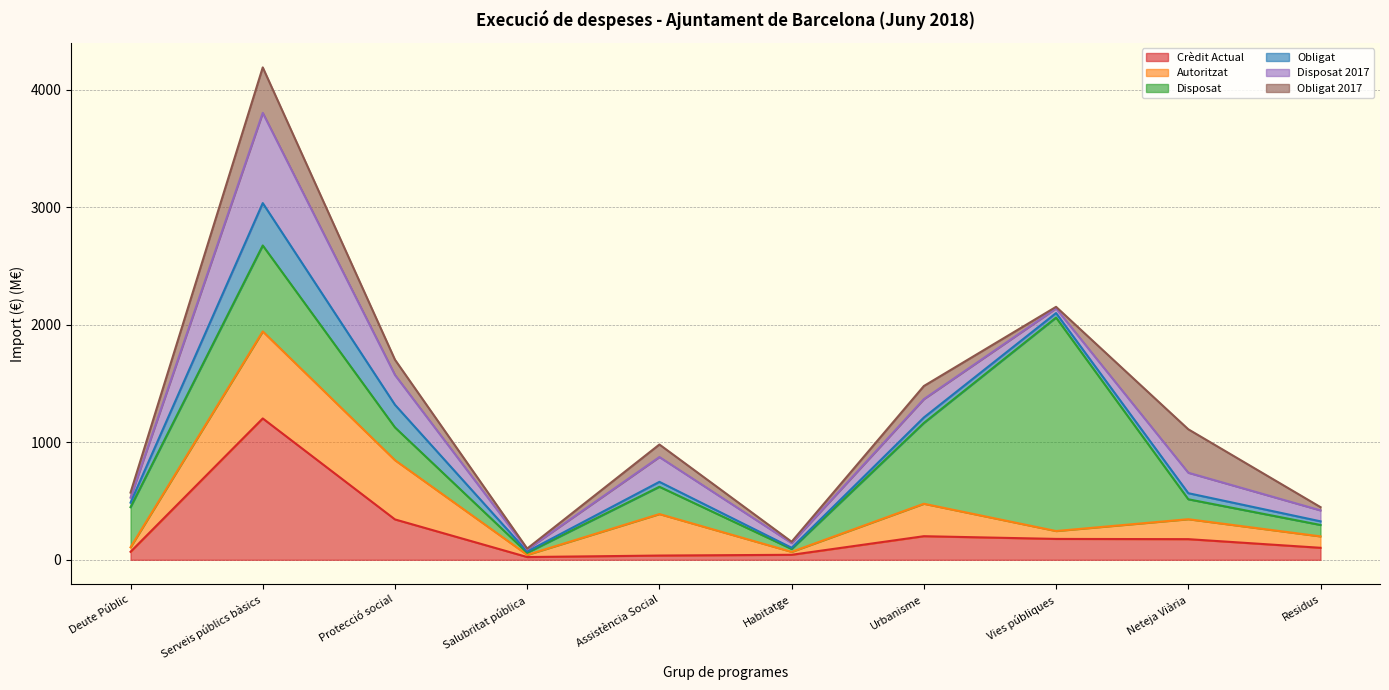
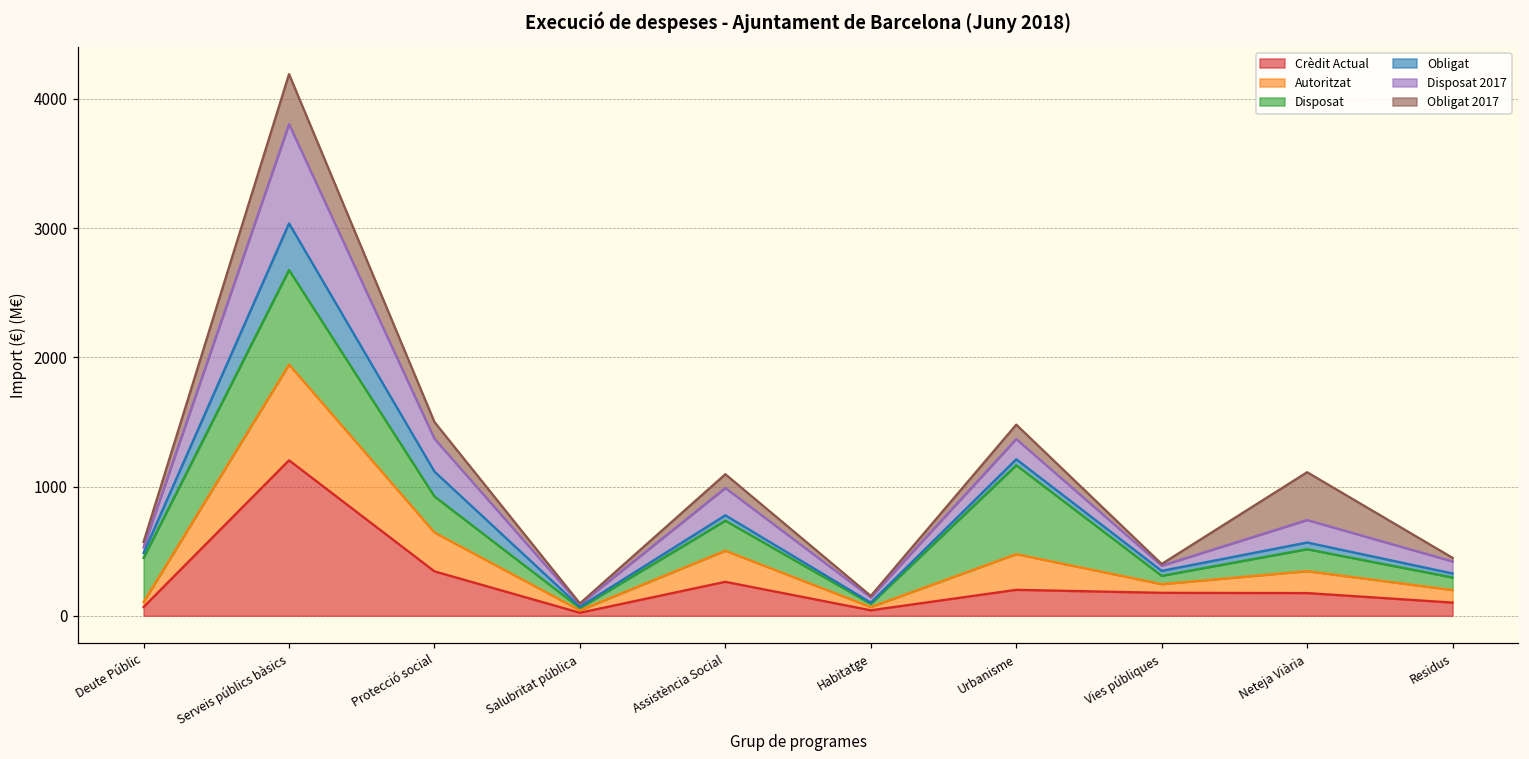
  {
    "Crèdit Actual": {
      "Deute Públic": 70,
      "Serveis públics bàsics": 1200,
      "Protecció social": 340,
-     "Assistència Social": 40,
+     "Assistència Social": 260,
      "Habitatge": 40,
      "Urbanisme": 200,
      "Vies públiques": 180,
      "Neteja Viària": 180,
      "Residus": 100
    },
    "Autoritzat": {
      "Deute Públic": 40,
      "Serveis públics bàsics": 740,
-     "Protecció social": 500,
-     "Assistència Social": 350,
+     "Protecció social": 300,
+     "Assistència Social": 240,
      "Habitatge": 20,
      "Urbanisme": 280,
      "Vies públiques": 70,
      "Neteja Viària": 170,
      "Residus": 100
    },
    "Disposat": {
      "Deute Públic": 340,
      "Serveis públics bàsics": 730,
      "Protecció social": 280,
      "Assistència Social": 230,
      "Urbanisme": 690,
-     "Vies públiques": 1820,
+     "Vies públiques": 60,
      "Neteja Viària": 170,
      "Residus": 100
    },
    "Obligat": {
      "Deute Públic": 40,
      "Serveis públics bàsics": 360,
      "Protecció social": 190,
      "Assistència Social": 40,
      "Urbanisme": 50,
      "Vies públiques": 40,
      "Neteja Viària": 50,
      "Residus": 30
    },
    "Disposat 2017": {
      "Deute Públic": 40,
      "Serveis públics bàsics": 770,
      "Protecció social": 250,
      "Assistència Social": 210,
      "Urbanisme": 160,
      "Neteja Viària": 170,
      "Residus": 90
    },
    "Obligat 2017": {
      "Deute Públic": 40,
      "Serveis públics bàsics": 390,
      "Protecció social": 130,
      "Assistència Social": 110,
      "Urbanisme": 110,
      "Neteja Viària": 370,
      "Residus": 30
    }
  }
